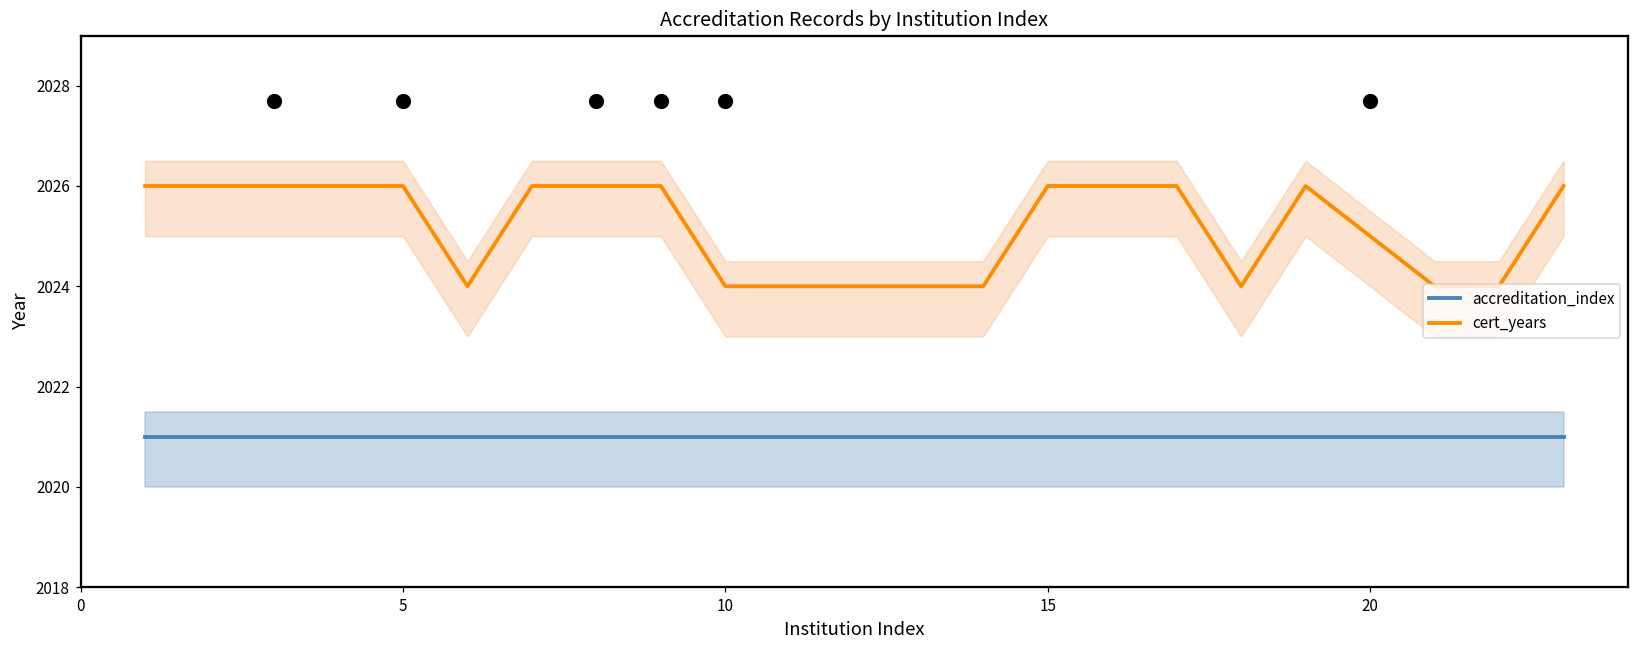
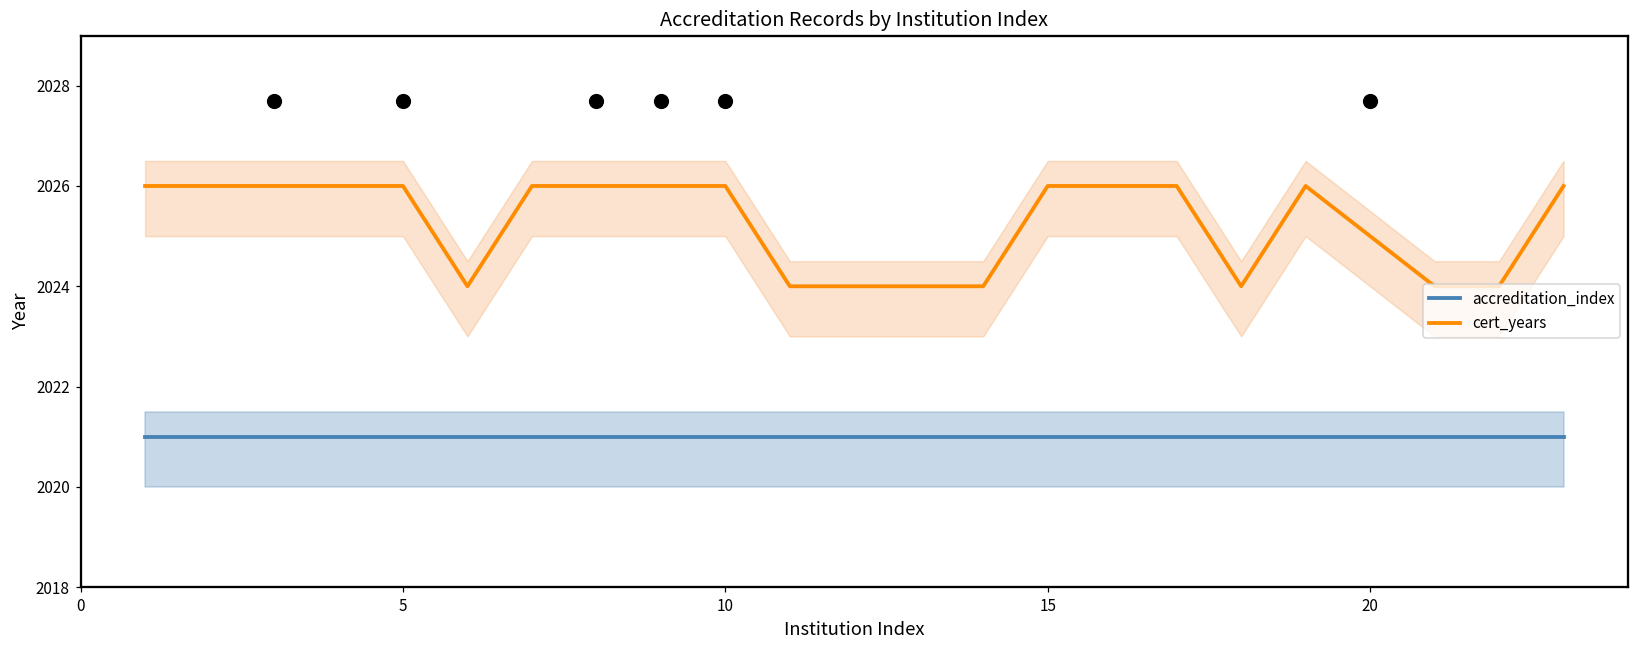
  {
    "cert_years": {
      "5": 2026,
-     "10": 2024,
+     "10": 2026,
      "15": 2026,
      "20": 2025
    }
  }
